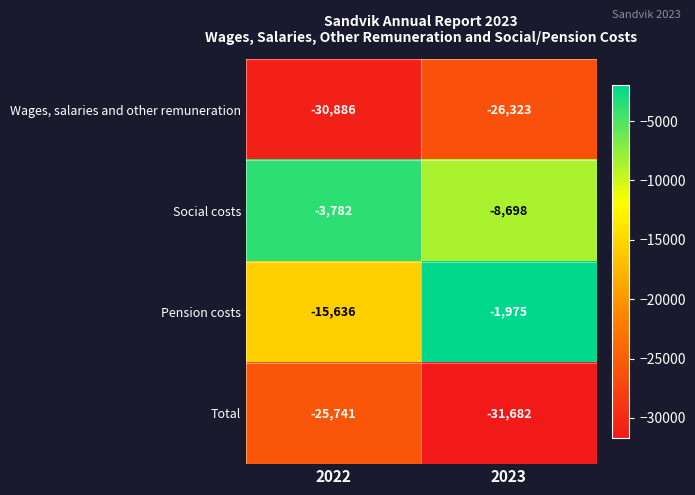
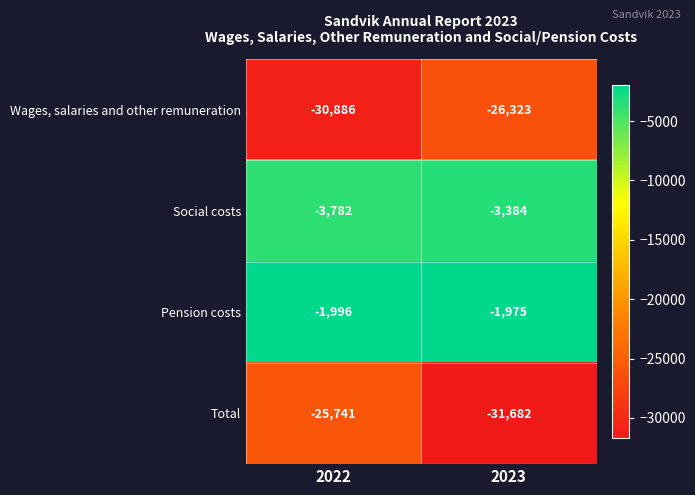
  {
    "Wages, salaries and other remuneration": {
      "2022": "-30,886",
      "2023": "-26,323"
    },
    "Social costs": {
      "2022": "-3,782",
-     "2023": "-8,698"
+     "2023": "-3,384"
    },
    "Pension costs": {
-     "2022": "-15,636",
+     "2022": "-1,996",
      "2023": "-1,975"
    },
    "Total": {
      "2022": "-25,741",
      "2023": "-31,682"
    }
  }
